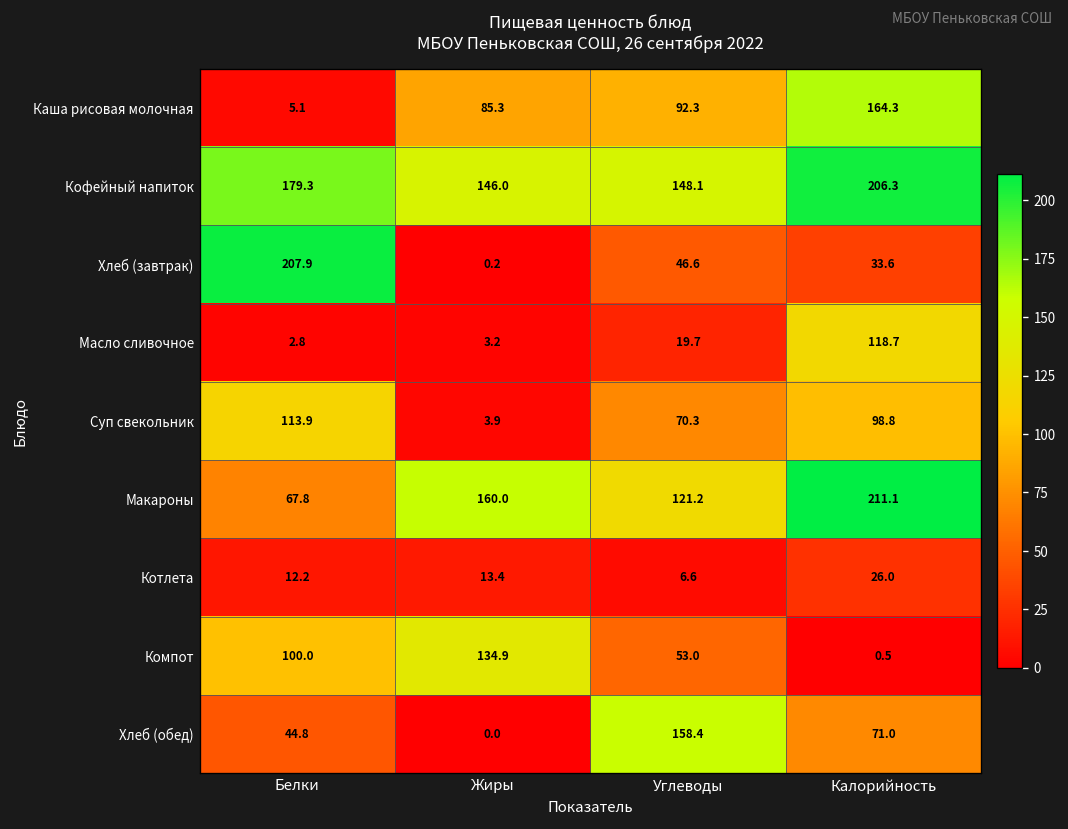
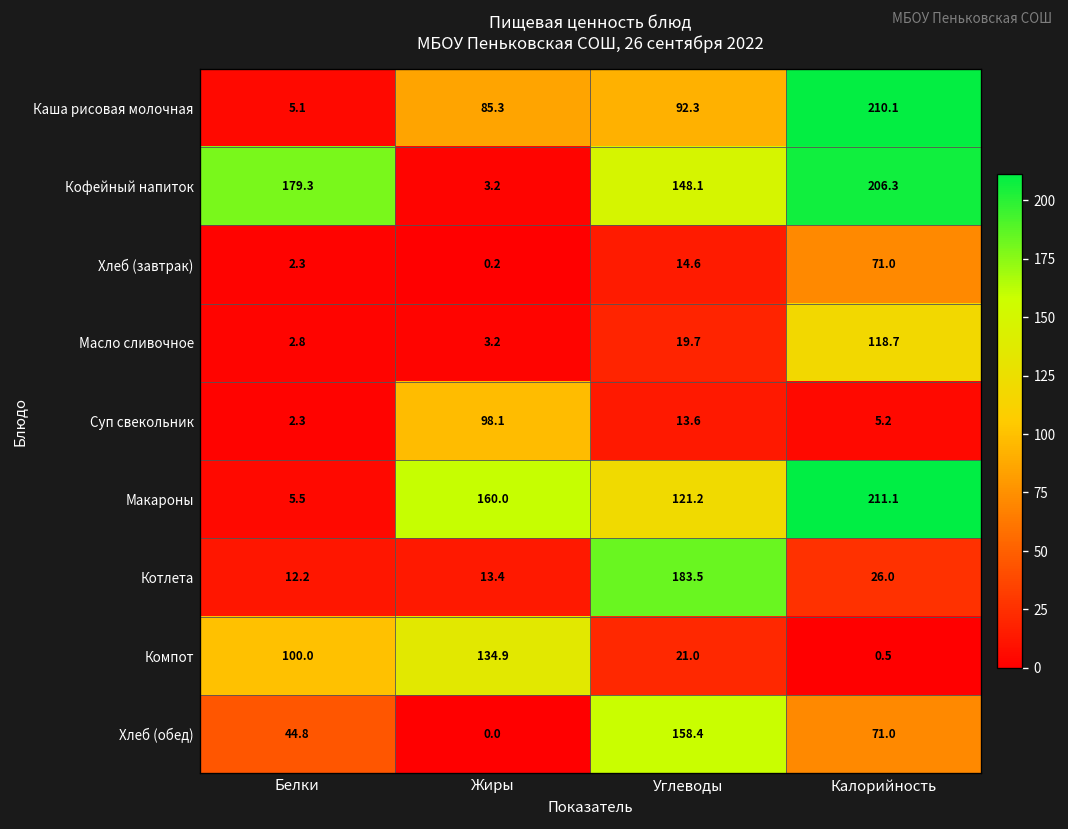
  {
    "Каша рисовая молочная": {
      "Белки": 5.1,
      "Жиры": 85.3,
      "Углеводы": 92.3,
-     "Калорийность": 164.3
+     "Калорийность": 210.1
    },
    "Кофейный напиток": {
      "Белки": 179.3,
-     "Жиры": 146.0,
+     "Жиры": 3.2,
      "Углеводы": 148.1,
      "Калорийность": 206.3
    },
    "Хлеб (завтрак)": {
-     "Белки": 207.9,
+     "Белки": 2.3,
      "Жиры": 0.2,
-     "Углеводы": 46.6,
-     "Калорийность": 33.6
+     "Углеводы": 14.6,
+     "Калорийность": 71.0
    },
    "Масло сливочное": {
      "Белки": 2.8,
      "Жиры": 3.2,
      "Углеводы": 19.7,
      "Калорийность": 118.7
    },
    "Суп свекольник": {
-     "Белки": 113.9,
-     "Жиры": 3.9,
-     "Углеводы": 70.3,
-     "Калорийность": 98.8
+     "Белки": 2.3,
+     "Жиры": 98.1,
+     "Углеводы": 13.6,
+     "Калорийность": 5.2
    },
    "Макароны": {
-     "Белки": 67.8,
+     "Белки": 5.5,
      "Жиры": 160.0,
      "Углеводы": 121.2,
      "Калорийность": 211.1
    },
    "Котлета": {
      "Белки": 12.2,
      "Жиры": 13.4,
-     "Углеводы": 6.6,
+     "Углеводы": 183.5,
      "Калорийность": 26.0
    },
    "Компот": {
      "Белки": 100.0,
      "Жиры": 134.9,
-     "Углеводы": 53.0,
+     "Углеводы": 21.0,
      "Калорийность": 0.5
    },
    "Хлеб (обед)": {
      "Белки": 44.8,
      "Жиры": 0.0,
      "Углеводы": 158.4,
      "Калорийность": 71.0
    }
  }
